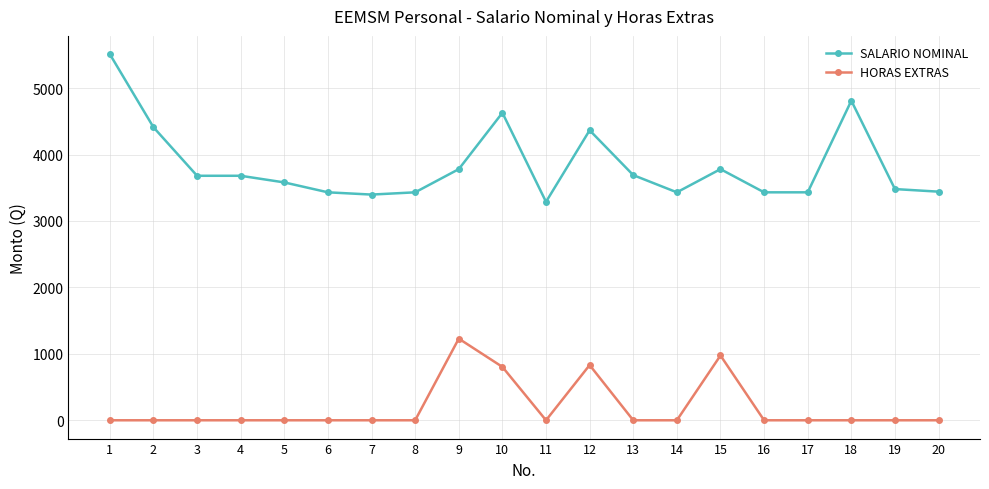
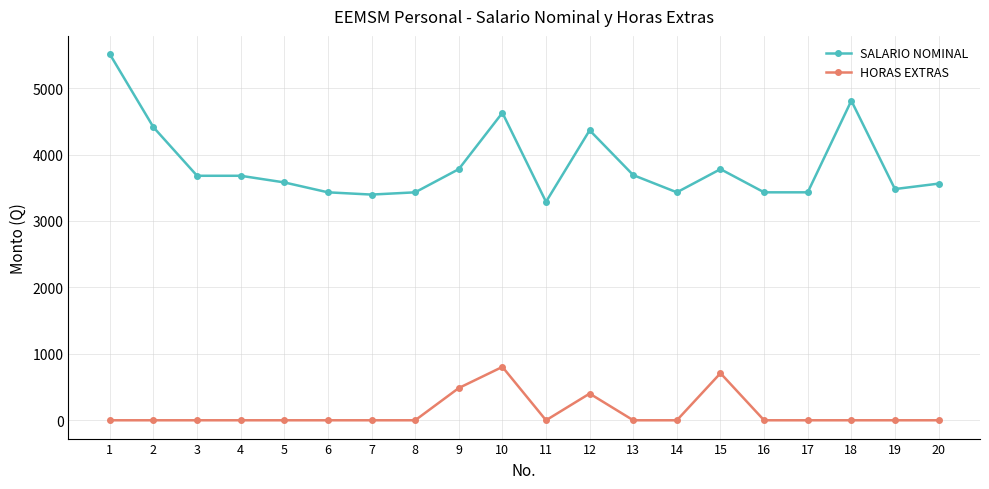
  {
    "SALARIO NOMINAL": {
      "1": 5500,
      "2": 4400,
      "3": 3700,
      "4": 3700,
      "5": 3600,
      "6": 3400,
      "7": 3400,
      "8": 3400,
      "9": 3800,
      "10": 4600,
      "11": 3300,
      "12": 4400,
      "13": 3700,
      "14": 3400,
      "15": 3800,
      "16": 3400,
      "17": 3400,
      "18": 4800,
      "19": 3500,
-     "20": 3400
+     "20": 3600
    },
    "HORAS EXTRAS": {
      "1": 0,
      "2": 0,
      "3": 0,
      "4": 0,
      "5": 0,
      "6": 0,
      "7": 0,
      "8": 0,
-     "9": 1200,
+     "9": 500,
      "10": 800,
      "11": 0,
-     "12": 800,
+     "12": 400,
      "13": 0,
      "14": 0,
-     "15": 1000,
+     "15": 700,
      "16": 0,
      "17": 0,
      "18": 0,
      "19": 0,
      "20": 0
    }
  }
